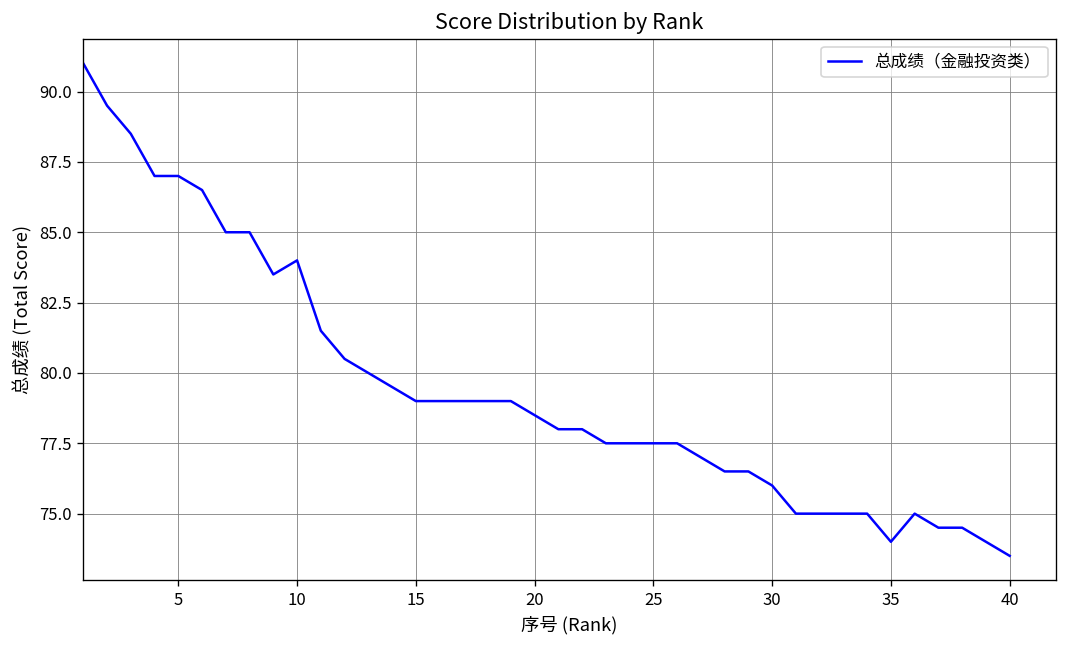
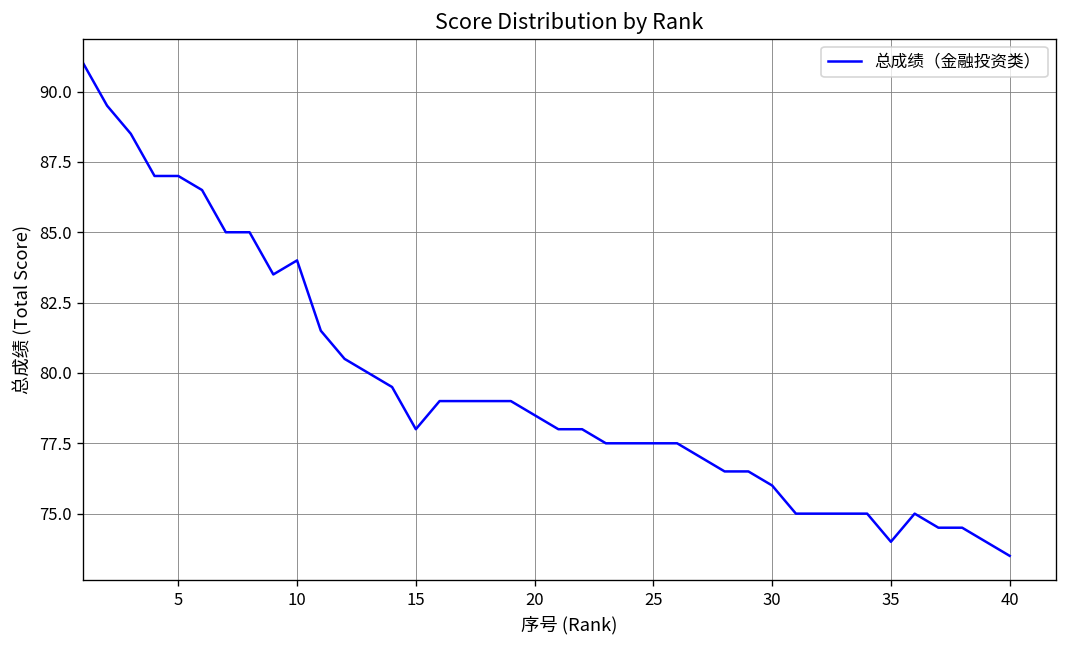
  {
    "5": 87,
    "10": 84,
-   "15": 79,
+   "15": 78,
    "20": 78.5,
    "25": 77.5,
    "30": 76,
    "35": 74,
    "40": 73.5
  }
